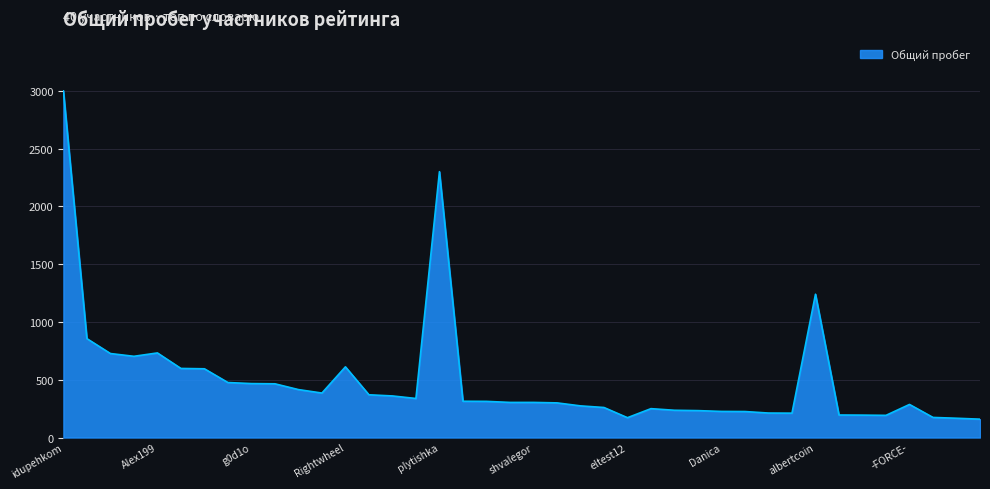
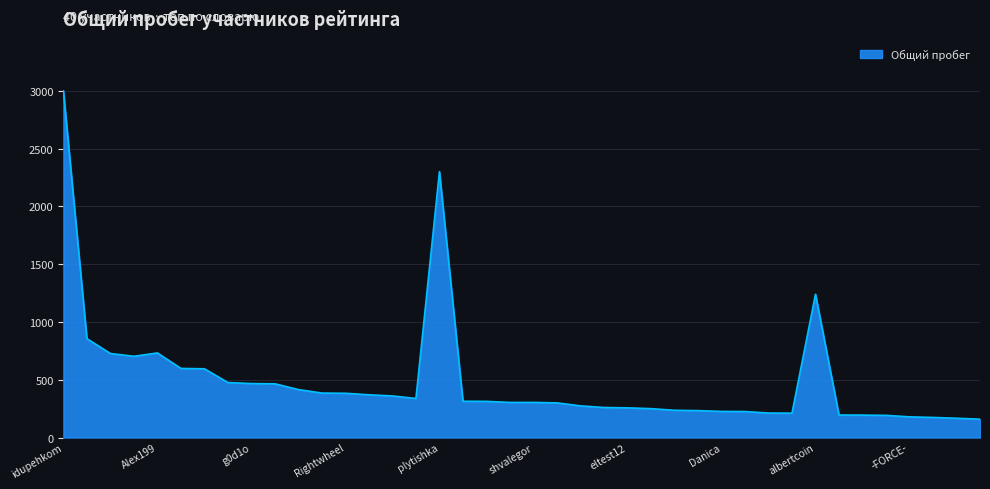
  {
    "idupehkom": 3000,
    "Alex199": 730,
    "g0d1o": 470,
-   "Rightwheel": 610,
+   "Rightwheel": 380,
    "plytishka": 2300,
    "shvalegor": 300,
-   "eltest12": 170,
+   "eltest12": 260,
    "Danica": 230,
    "albertcoin": 1240,
-   "-FORCE-": 290
+   "-FORCE-": 180
  }
